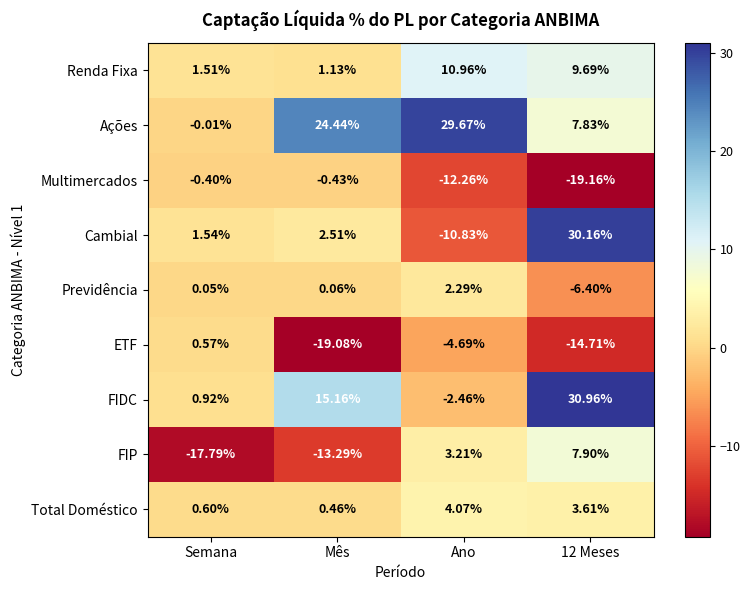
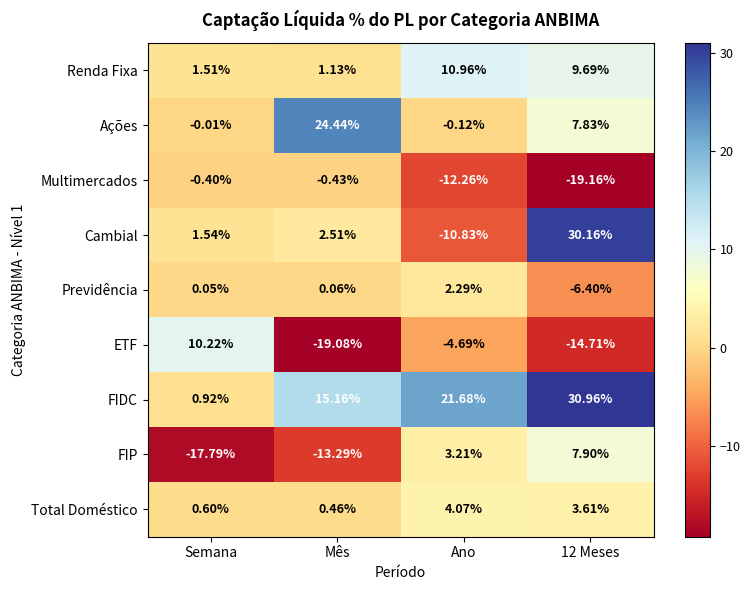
  {
    "Renda Fixa": {
      "Semana": "1.51%",
      "Mês": "1.13%",
      "Ano": "10.96%",
      "12 Meses": "9.69%"
    },
    "Ações": {
      "Semana": "-0.01%",
      "Mês": "24.44%",
-     "Ano": "29.67%",
+     "Ano": "-0.12%",
      "12 Meses": "7.83%"
    },
    "Multimercados": {
      "Semana": "-0.40%",
      "Mês": "-0.43%",
      "Ano": "-12.26%",
      "12 Meses": "-19.16%"
    },
    "Cambial": {
      "Semana": "1.54%",
      "Mês": "2.51%",
      "Ano": "-10.83%",
      "12 Meses": "30.16%"
    },
    "Previdência": {
      "Semana": "0.05%",
      "Mês": "0.06%",
      "Ano": "2.29%",
      "12 Meses": "-6.40%"
    },
    "ETF": {
-     "Semana": "0.57%",
+     "Semana": "10.22%",
      "Mês": "-19.08%",
      "Ano": "-4.69%",
      "12 Meses": "-14.71%"
    },
    "FIDC": {
      "Semana": "0.92%",
      "Mês": "15.16%",
-     "Ano": "-2.46%",
+     "Ano": "21.68%",
      "12 Meses": "30.96%"
    },
    "FIP": {
      "Semana": "-17.79%",
      "Mês": "-13.29%",
      "Ano": "3.21%",
      "12 Meses": "7.90%"
    },
    "Total Doméstico": {
      "Semana": "0.60%",
      "Mês": "0.46%",
      "Ano": "4.07%",
      "12 Meses": "3.61%"
    }
  }
